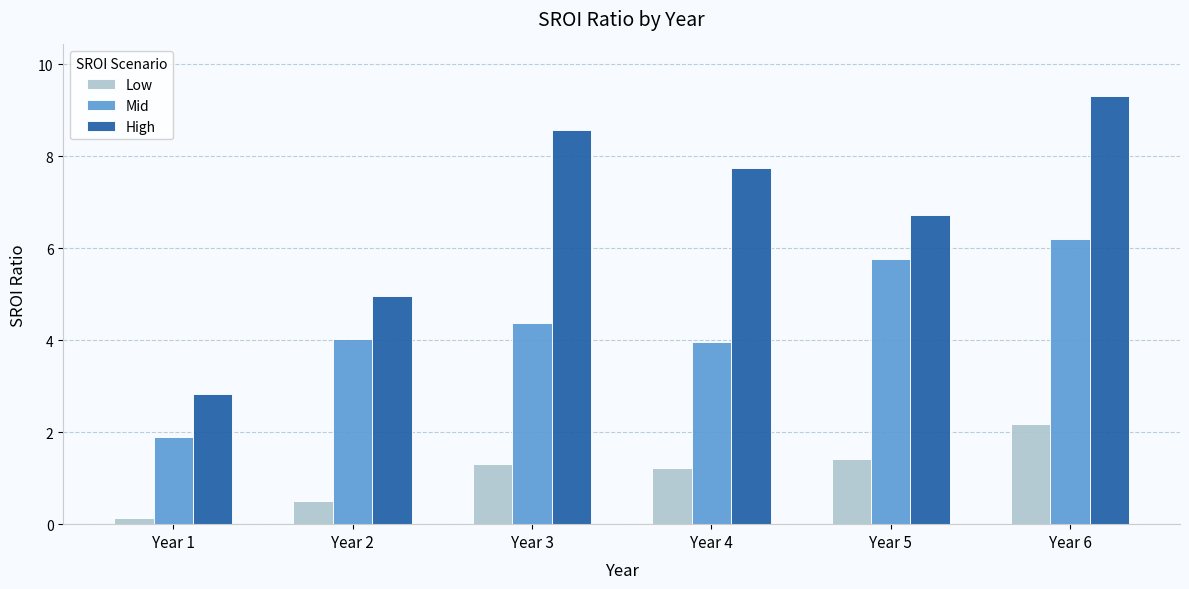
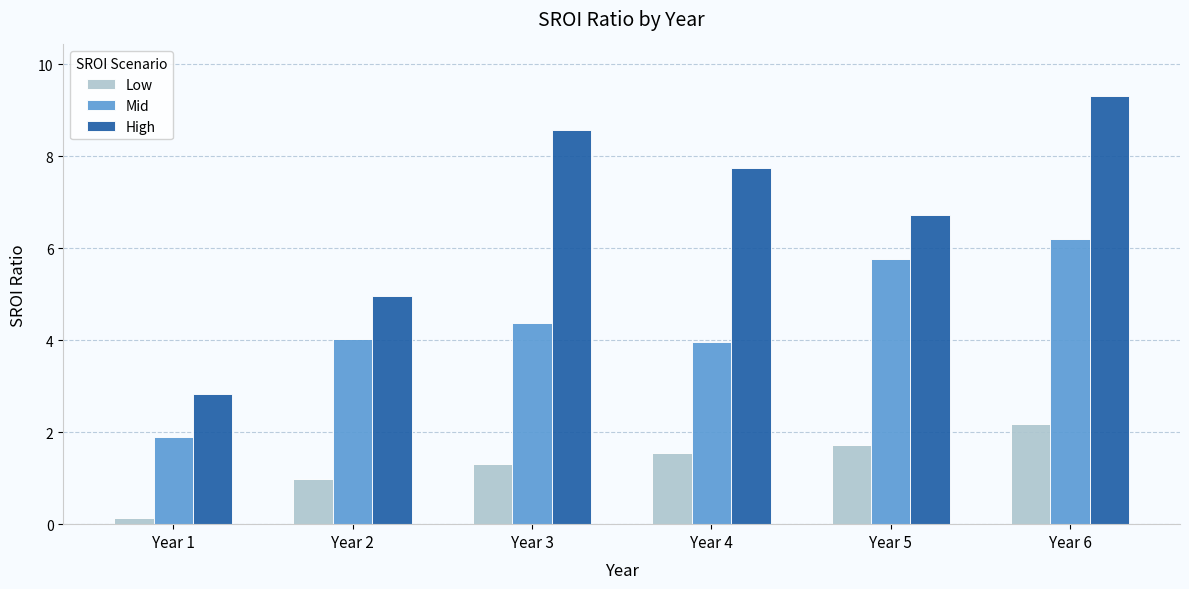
  {
    "Low": {
      "Year 1": 0.1,
-     "Year 2": 0.5,
+     "Year 2": 1.0,
      "Year 3": 1.3,
-     "Year 4": 1.2,
-     "Year 5": 1.4,
+     "Year 4": 1.5,
+     "Year 5": 1.7,
      "Year 6": 2.2
    },
    "Mid": {
      "Year 1": 1.9,
      "Year 2": 4.0,
      "Year 3": 4.4,
      "Year 4": 4.0,
      "Year 5": 5.8,
      "Year 6": 6.2
    },
    "High": {
      "Year 1": 2.8,
      "Year 2": 5.0,
      "Year 3": 8.6,
      "Year 4": 7.7,
      "Year 5": 6.7,
      "Year 6": 9.3
    }
  }
